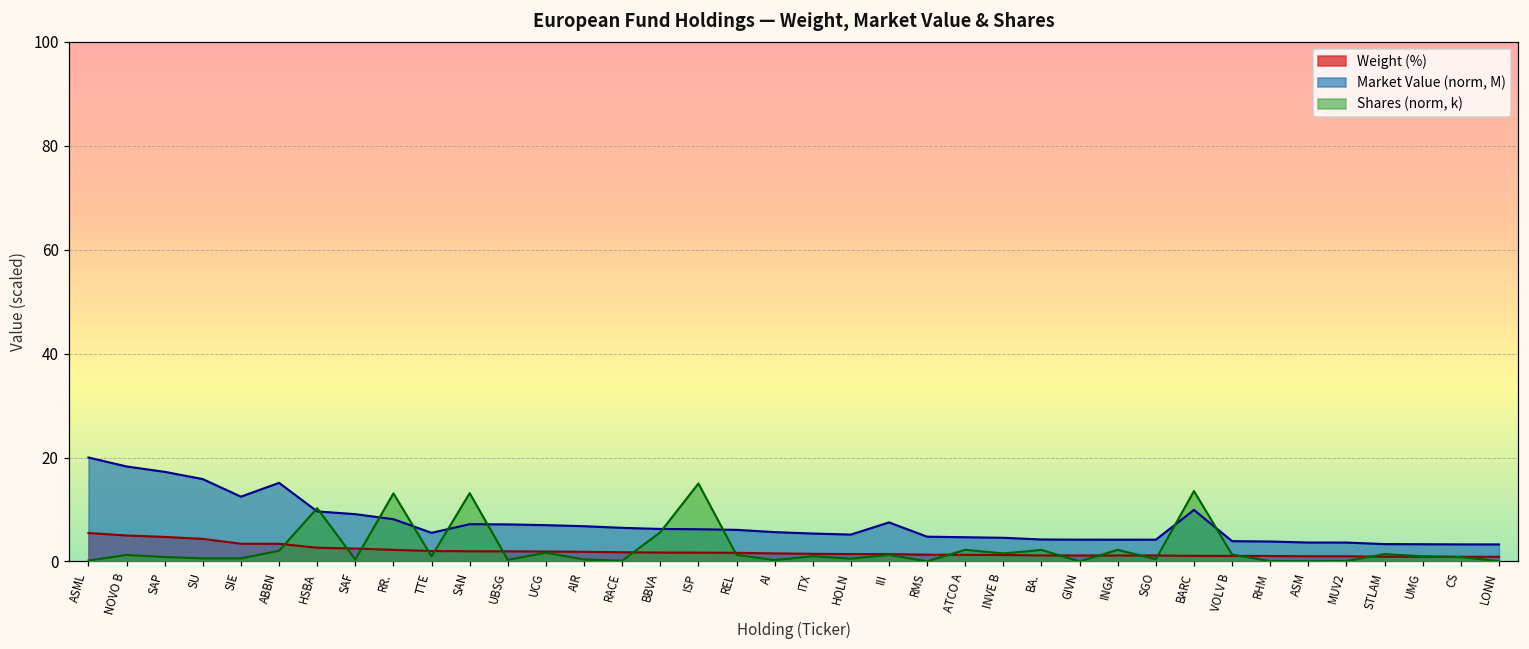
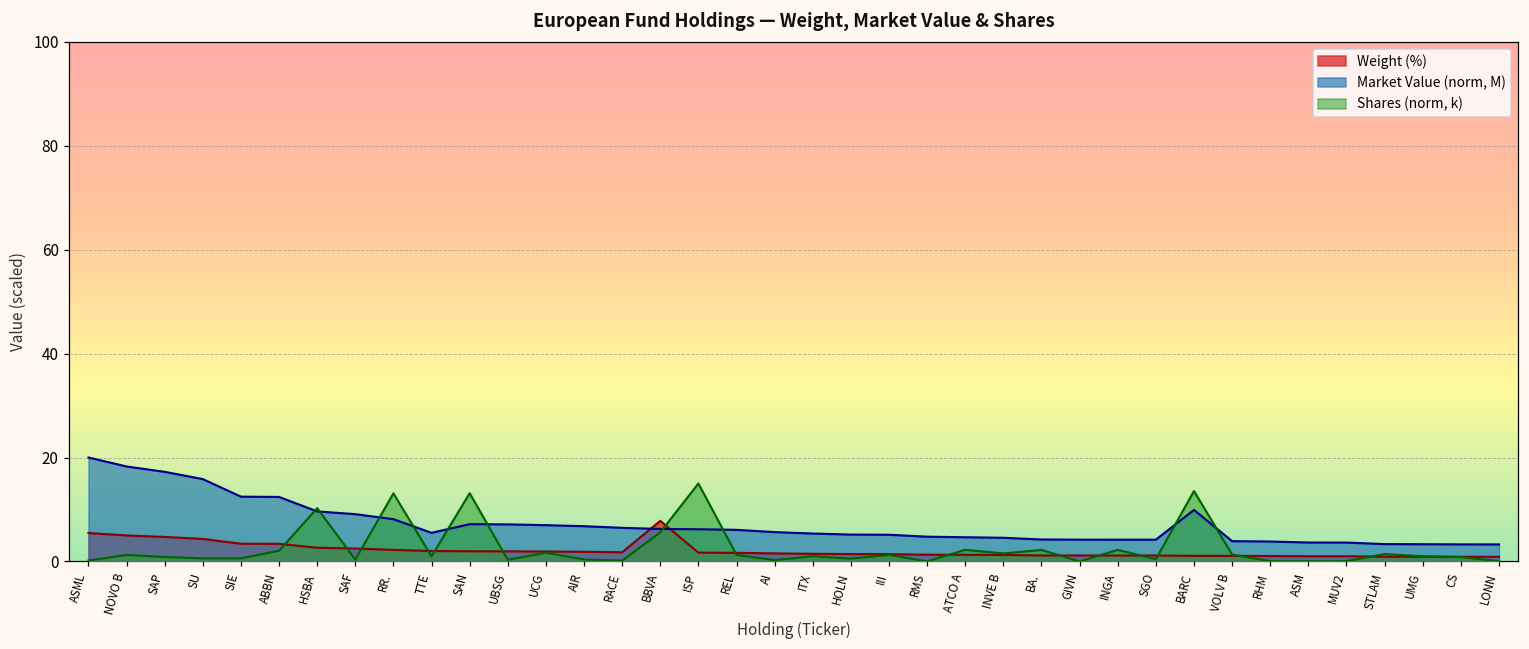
  {
    "Weight (%)": {
      "ASML": 5,
      "NOVO B": 5,
      "SAP": 5,
      "SU": 4,
      "SIE": 3,
      "ABBN": 3,
      "HSBA": 3,
      "SAF": 2,
      "RR.": 2,
      "TTE": 2,
      "SAN": 2,
      "UBSG": 2,
      "AIR": 2,
      "RACE": 2,
-     "BBVA": 2,
+     "BBVA": 8,
      "ISP": 2,
      "AI": 2,
      "HOLN": 1,
      "RMS": 1,
      "ATCO A": 1,
      "BA.": 1,
      "GIVN": 1,
      "INGA": 1,
      "SGO": 1,
      "BARC": 1,
      "RHM": 1,
      "ASM": 1,
      "MUV2": 1,
      "LONN": 1
    },
    "Market Value (norm, M)": {
      "ASML": 20,
      "NOVO B": 18,
      "SAP": 17,
      "SU": 16,
      "SIE": 12,
-     "ABBN": 15,
+     "ABBN": 12,
      "HSBA": 10,
      "SAF": 9,
      "RR.": 8,
      "TTE": 6,
      "SAN": 7,
      "UBSG": 7,
      "UCG": 7,
      "AIR": 7,
      "RACE": 6,
      "BBVA": 6,
      "ISP": 6,
      "REL": 6,
      "AI": 6,
      "ITX": 5,
      "HOLN": 5,
-     "III": 8,
+     "III": 5,
      "RMS": 5,
      "ATCO A": 5,
      "INVE B": 5,
      "BA.": 4,
      "GIVN": 4,
      "INGA": 4,
      "SGO": 4,
      "BARC": 10,
      "VOLV B": 4,
      "RHM": 4,
      "ASM": 4,
      "MUV2": 4,
      "STLAM": 3,
      "UMG": 3,
      "CS": 3,
      "LONN": 3
    },
    "Shares (norm, k)": {
      "ASML": 0,
      "NOVO B": 1,
      "SAP": 1,
      "SU": 1,
      "SIE": 1,
      "ABBN": 2,
      "HSBA": 10,
      "SAF": 0,
      "RR.": 13,
      "TTE": 1,
      "SAN": 13,
      "UBSG": 0,
      "AIR": 0,
      "RACE": 0,
      "BBVA": 6,
      "ISP": 15,
      "AI": 0,
      "HOLN": 1,
      "RMS": 0,
      "ATCO A": 2,
      "BA.": 2,
      "GIVN": 0,
      "INGA": 2,
      "SGO": 0,
      "BARC": 14,
      "RHM": 0,
      "ASM": 0,
      "MUV2": 0,
      "LONN": 0
    }
  }
